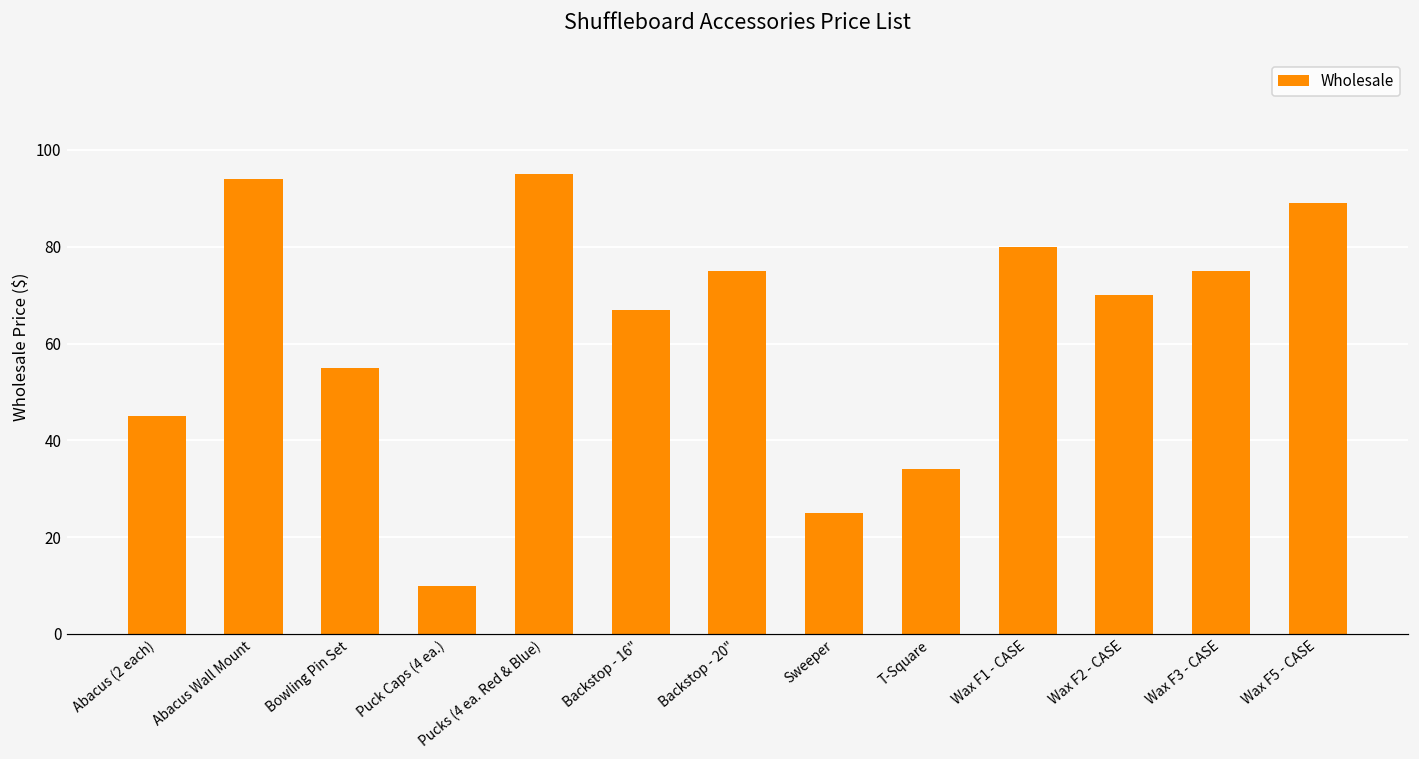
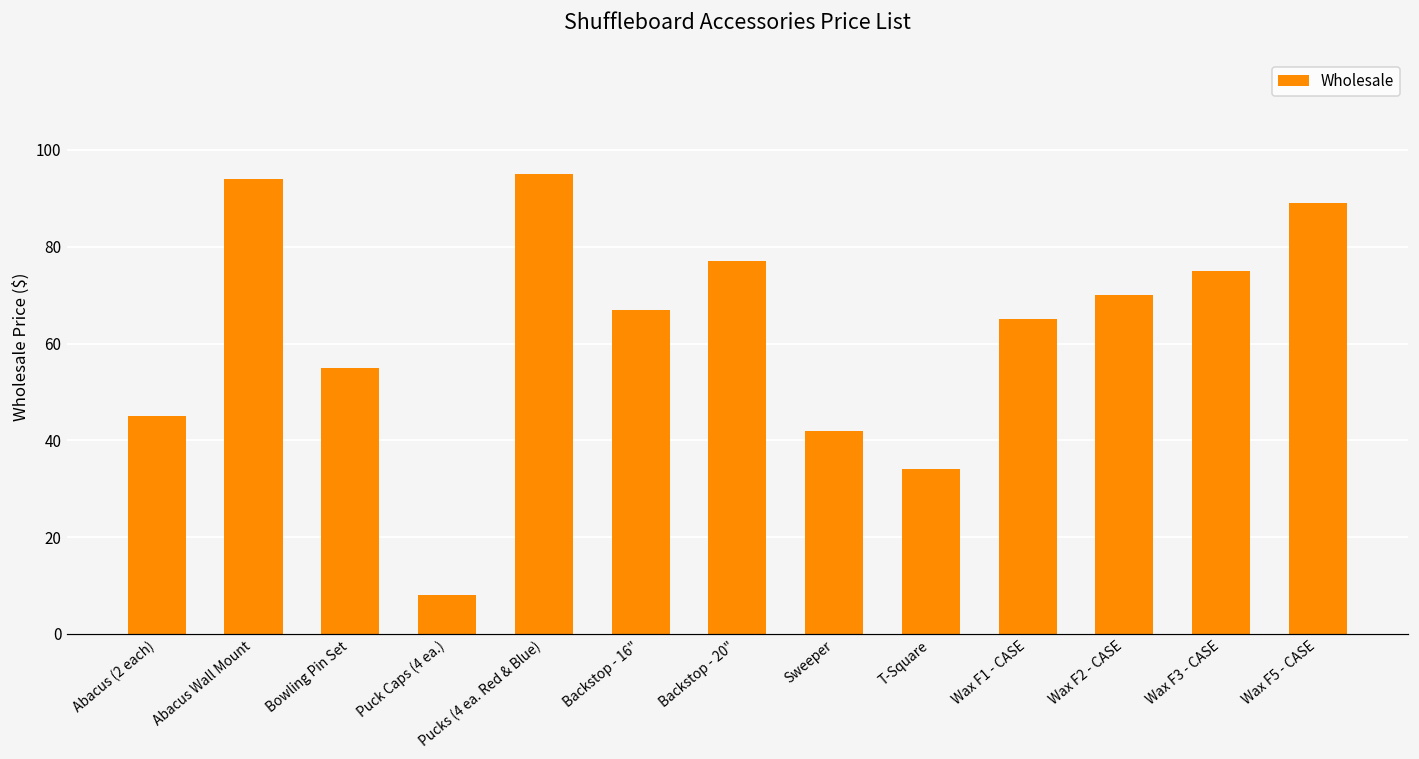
  {
    "Abacus (2 each)": 45,
    "Abacus Wall Mount": 94,
    "Bowling Pin Set": 55,
-   "Puck Caps (4 ea.)": 10,
+   "Puck Caps (4 ea.)": 8,
    "Pucks (4 ea. Red & Blue)": 95,
    "Backstop - 16\"": 67,
-   "Backstop - 20\"": 75,
-   "Sweeper": 25,
+   "Backstop - 20\"": 77,
+   "Sweeper": 42,
    "T-Square": 34,
-   "Wax F1 - CASE": 80,
+   "Wax F1 - CASE": 65,
    "Wax F2 - CASE": 70,
    "Wax F3 - CASE": 75,
    "Wax F5 - CASE": 89
  }
